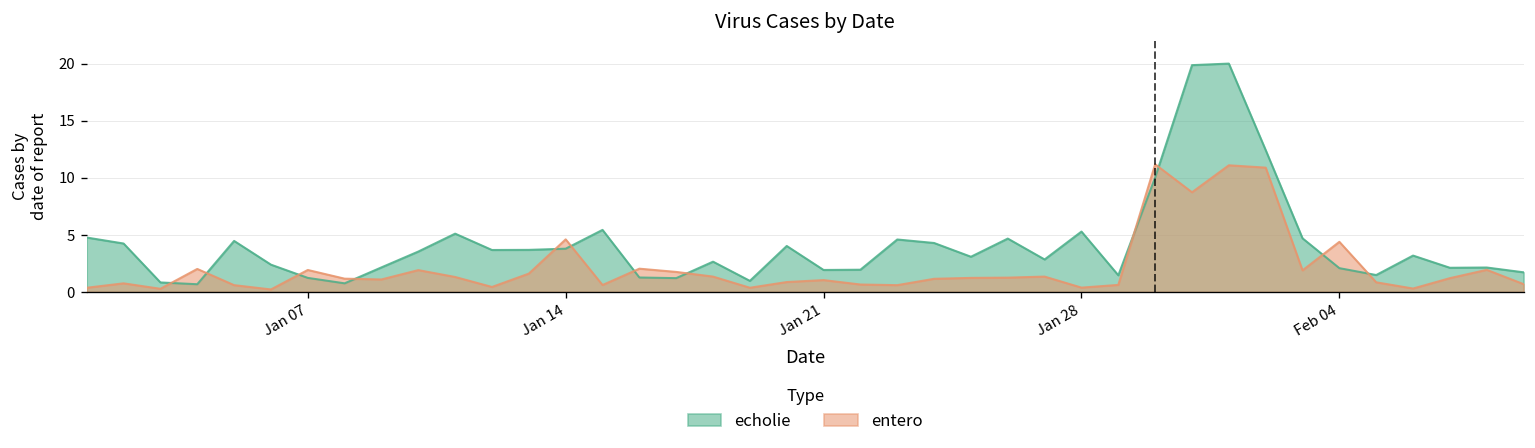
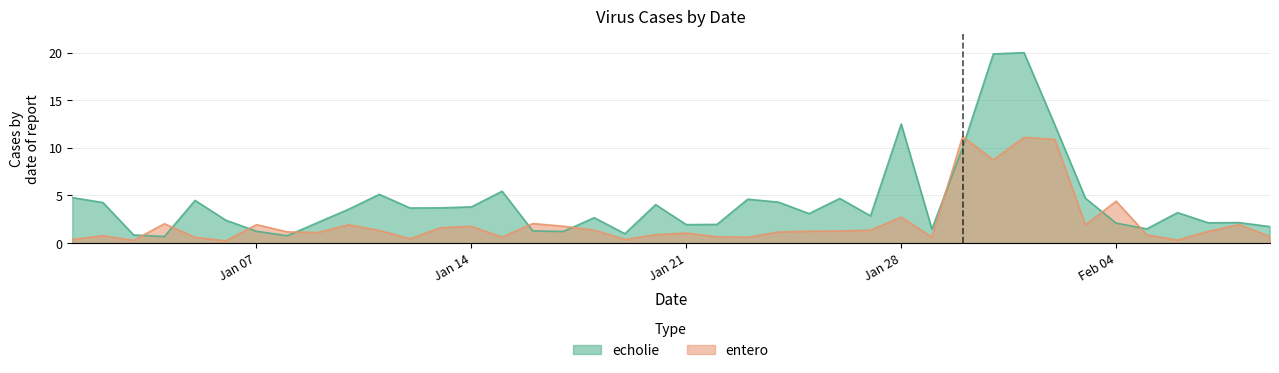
  {
    "echolie": {
      "Jan 07": 1,
      "Jan 14": 4,
      "Jan 21": 2,
-     "Jan 28": 5,
+     "Jan 28": 12,
      "Feb 04": 2
    },
    "entero": {
      "Jan 07": 2,
-     "Jan 14": 5,
+     "Jan 14": 2,
      "Jan 21": 1,
-     "Jan 28": 0,
+     "Jan 28": 3,
      "Feb 04": 4
    }
  }
